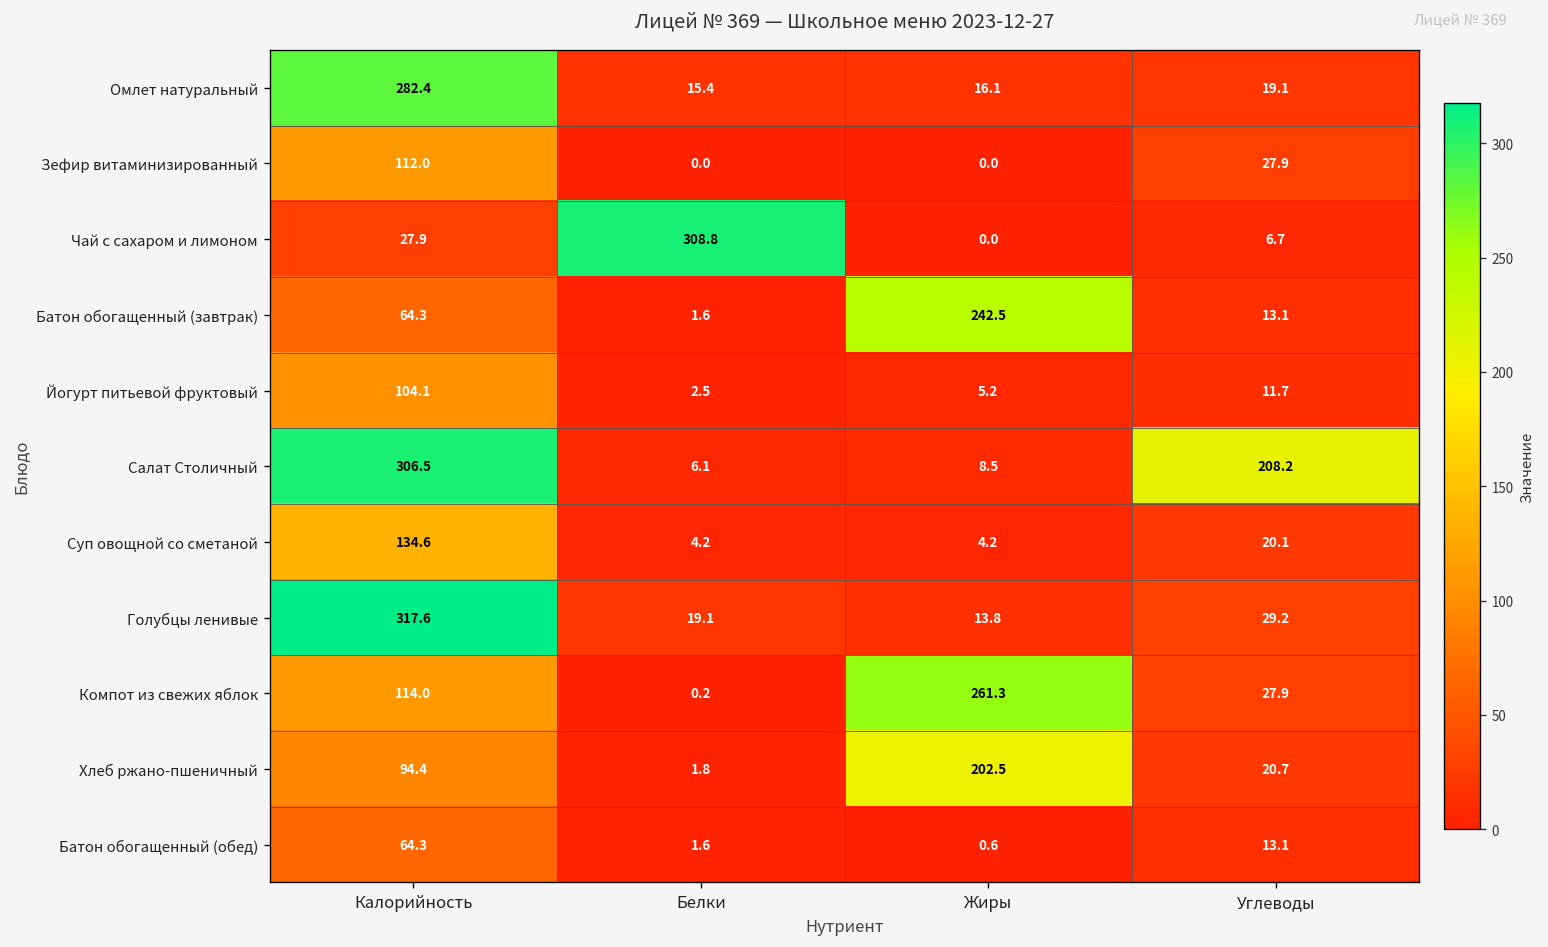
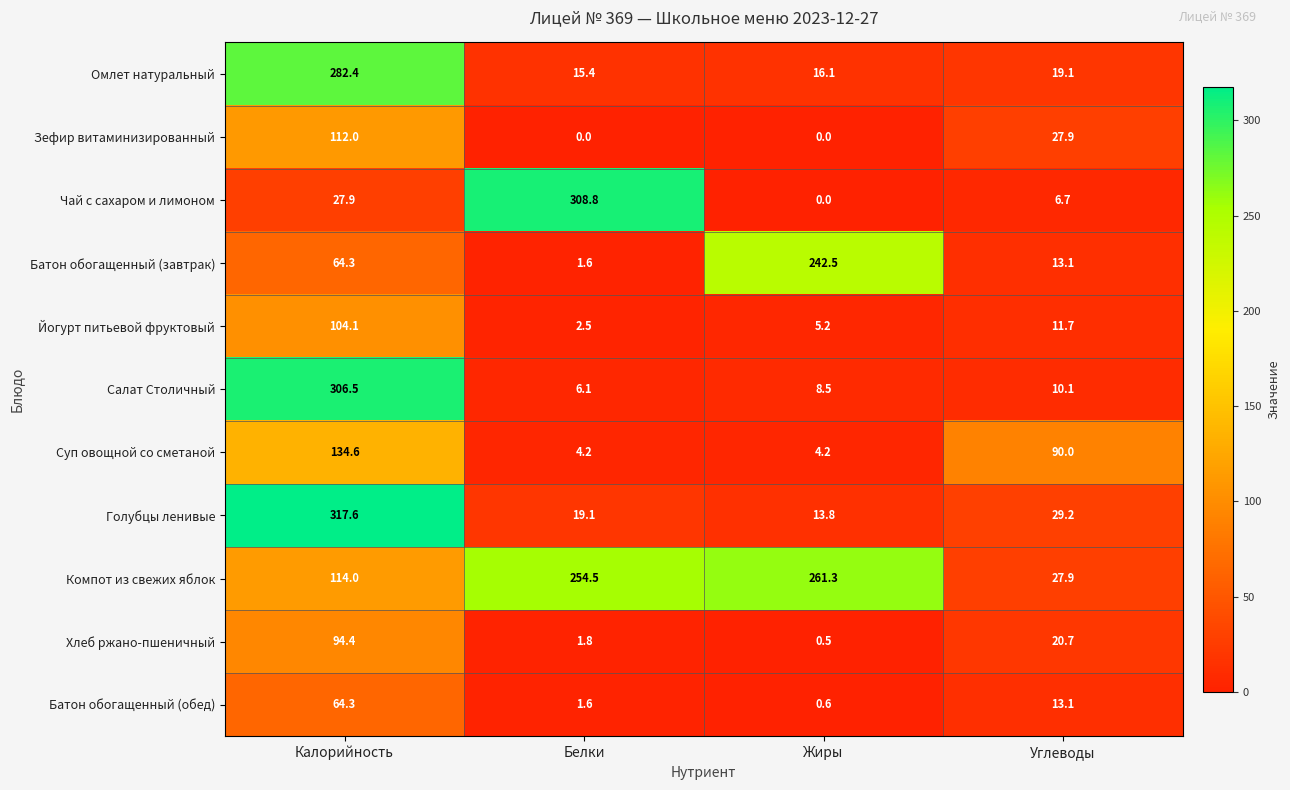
  {
    "Омлет натуральный": {
      "Калорийность": 282.4,
      "Белки": 15.4,
      "Жиры": 16.1,
      "Углеводы": 19.1
    },
    "Зефир витаминизированный": {
      "Калорийность": 112.0,
      "Белки": 0.0,
      "Жиры": 0.0,
      "Углеводы": 27.9
    },
    "Чай с сахаром и лимоном": {
      "Калорийность": 27.9,
      "Белки": 308.8,
      "Жиры": 0.0,
      "Углеводы": 6.7
    },
    "Батон обогащенный (завтрак)": {
      "Калорийность": 64.3,
      "Белки": 1.6,
      "Жиры": 242.5,
      "Углеводы": 13.1
    },
    "Йогурт питьевой фруктовый": {
      "Калорийность": 104.1,
      "Белки": 2.5,
      "Жиры": 5.2,
      "Углеводы": 11.7
    },
    "Салат Столичный": {
      "Калорийность": 306.5,
      "Белки": 6.1,
      "Жиры": 8.5,
-     "Углеводы": 208.2
+     "Углеводы": 10.1
    },
    "Суп овощной со сметаной": {
      "Калорийность": 134.6,
      "Белки": 4.2,
      "Жиры": 4.2,
-     "Углеводы": 20.1
+     "Углеводы": 90.0
    },
    "Голубцы ленивые": {
      "Калорийность": 317.6,
      "Белки": 19.1,
      "Жиры": 13.8,
      "Углеводы": 29.2
    },
    "Компот из свежих яблок": {
      "Калорийность": 114.0,
-     "Белки": 0.2,
+     "Белки": 254.5,
      "Жиры": 261.3,
      "Углеводы": 27.9
    },
    "Хлеб ржано-пшеничный": {
      "Калорийность": 94.4,
      "Белки": 1.8,
-     "Жиры": 202.5,
+     "Жиры": 0.5,
      "Углеводы": 20.7
    },
    "Батон обогащенный (обед)": {
      "Калорийность": 64.3,
      "Белки": 1.6,
      "Жиры": 0.6,
      "Углеводы": 13.1
    }
  }
